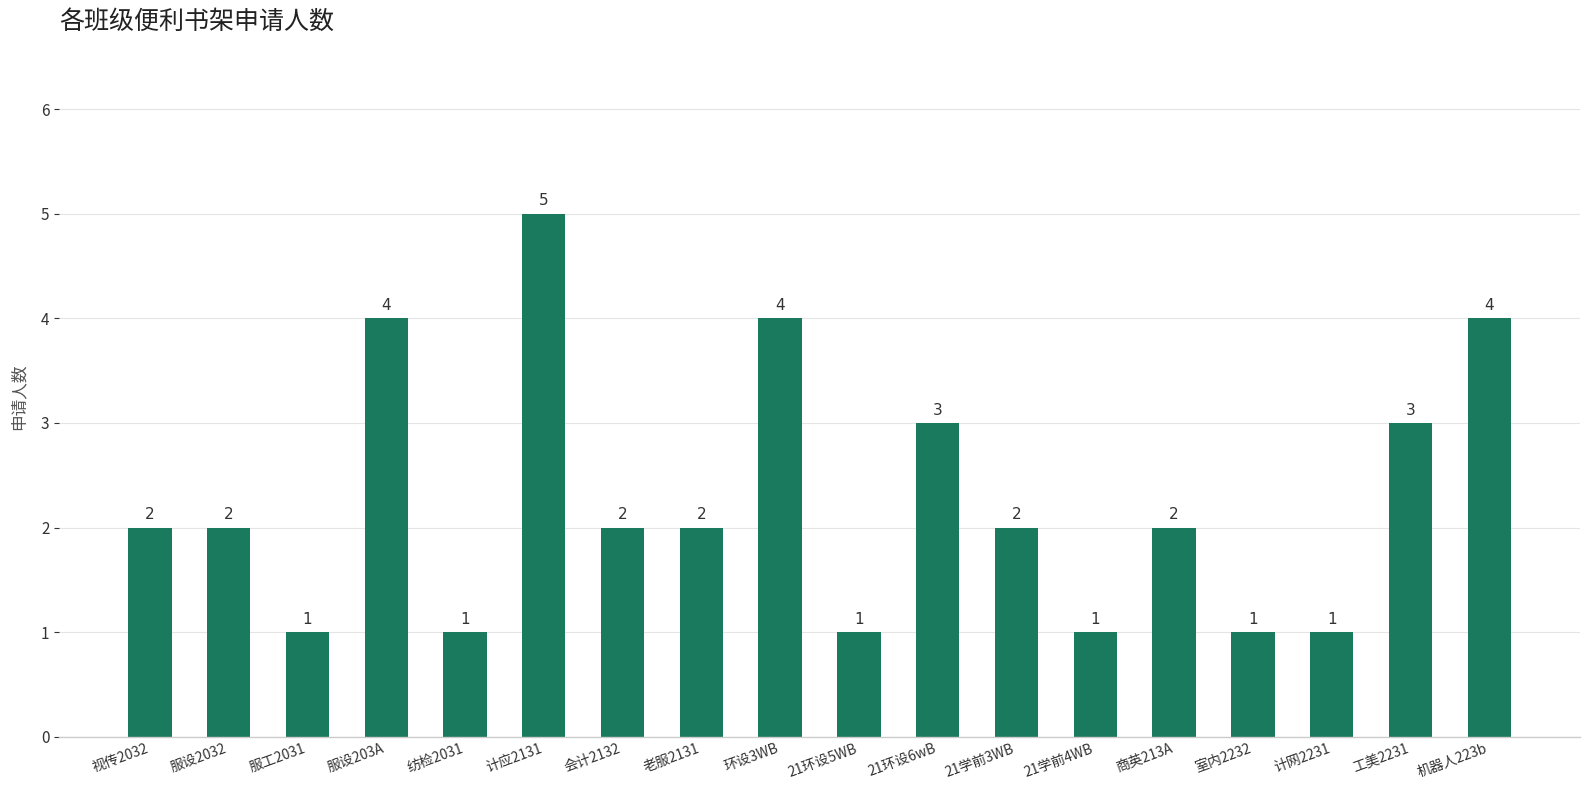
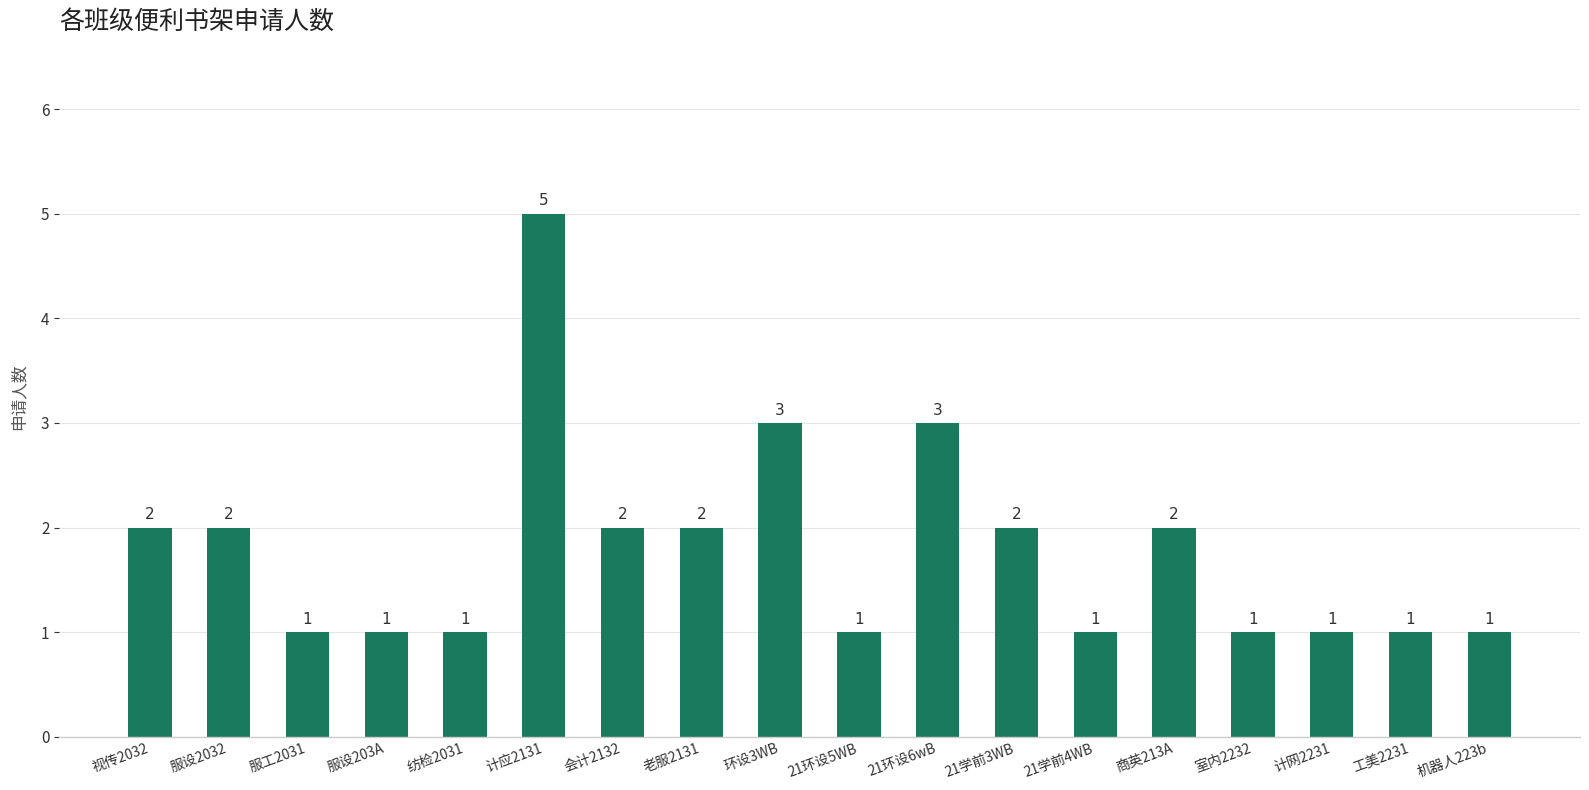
  {
    "视传2032": 2,
    "服设2032": 2,
    "服工2031": 1,
-   "服设203A": 4,
+   "服设203A": 1,
    "纺检2031": 1,
    "计应2131": 5,
    "会计2132": 2,
    "老服2131": 2,
-   "环设3WB": 4,
+   "环设3WB": 3,
    "21环设5WB": 1,
    "21环设6wB": 3,
    "21学前3WB": 2,
    "21学前4WB": 1,
    "商英213A": 2,
    "室内2232": 1,
    "计网2231": 1,
-   "工美2231": 3,
-   "机器人223b": 4
+   "工美2231": 1,
+   "机器人223b": 1
  }
